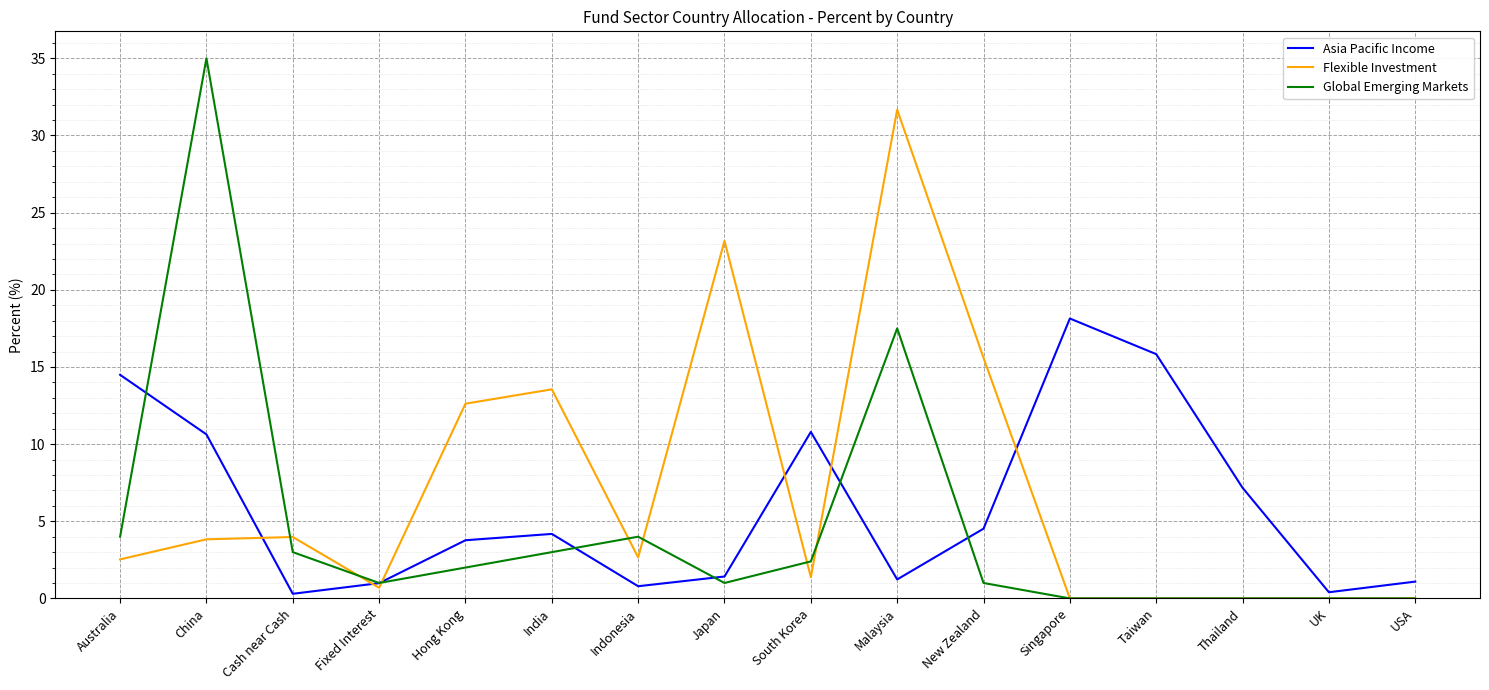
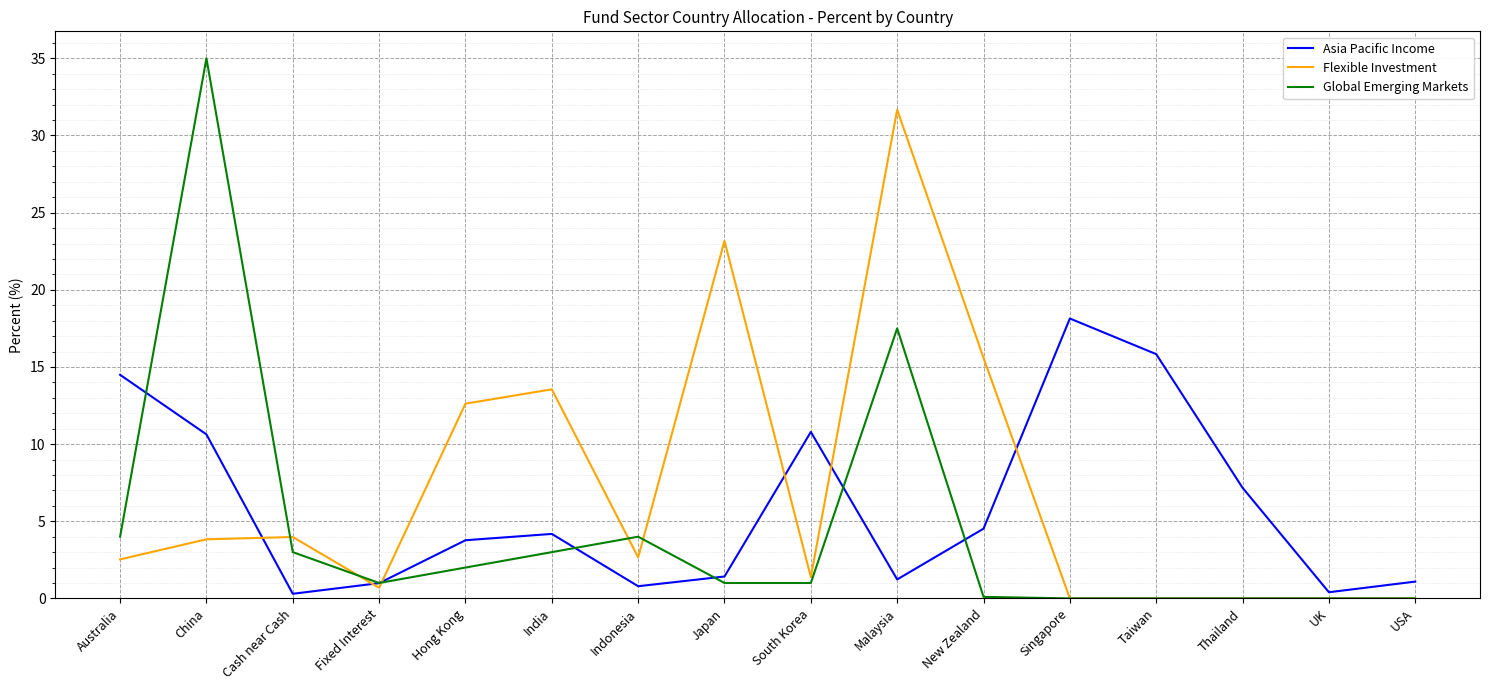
  {
    "Asia Pacific Income": {
      "Australia": 14.5,
      "China": 10.6,
      "Cash near Cash": 0.3,
      "Hong Kong": 3.8,
      "India": 4.2,
      "Indonesia": 0.8,
      "Japan": 1.4,
      "South Korea": 10.8,
      "Malaysia": 1.2,
      "New Zealand": 4.5,
      "Singapore": 18.1,
      "Taiwan": 15.8,
      "Thailand": 7.2,
      "UK": 0.4,
      "USA": 1.1
    },
    "Flexible Investment": {
      "Australia": 2.5,
      "China": 3.8,
      "Cash near Cash": 4.0,
      "Fixed Interest": 0.7,
      "Hong Kong": 12.6,
      "India": 13.6,
      "Indonesia": 2.7,
      "Japan": 23.2,
      "South Korea": 1.4,
      "Malaysia": 31.7,
      "New Zealand": 15.6
    },
    "Global Emerging Markets": {
      "Australia": 4.0,
      "China": 35.0,
      "Cash near Cash": 3.0,
      "Hong Kong": 2.0,
      "India": 3.0,
      "Indonesia": 4.0,
      "Japan": 1.0,
-     "South Korea": 2.4,
+     "South Korea": 1.0,
      "Malaysia": 17.5,
-     "New Zealand": 1.0
+     "New Zealand": 0.1
    }
  }
